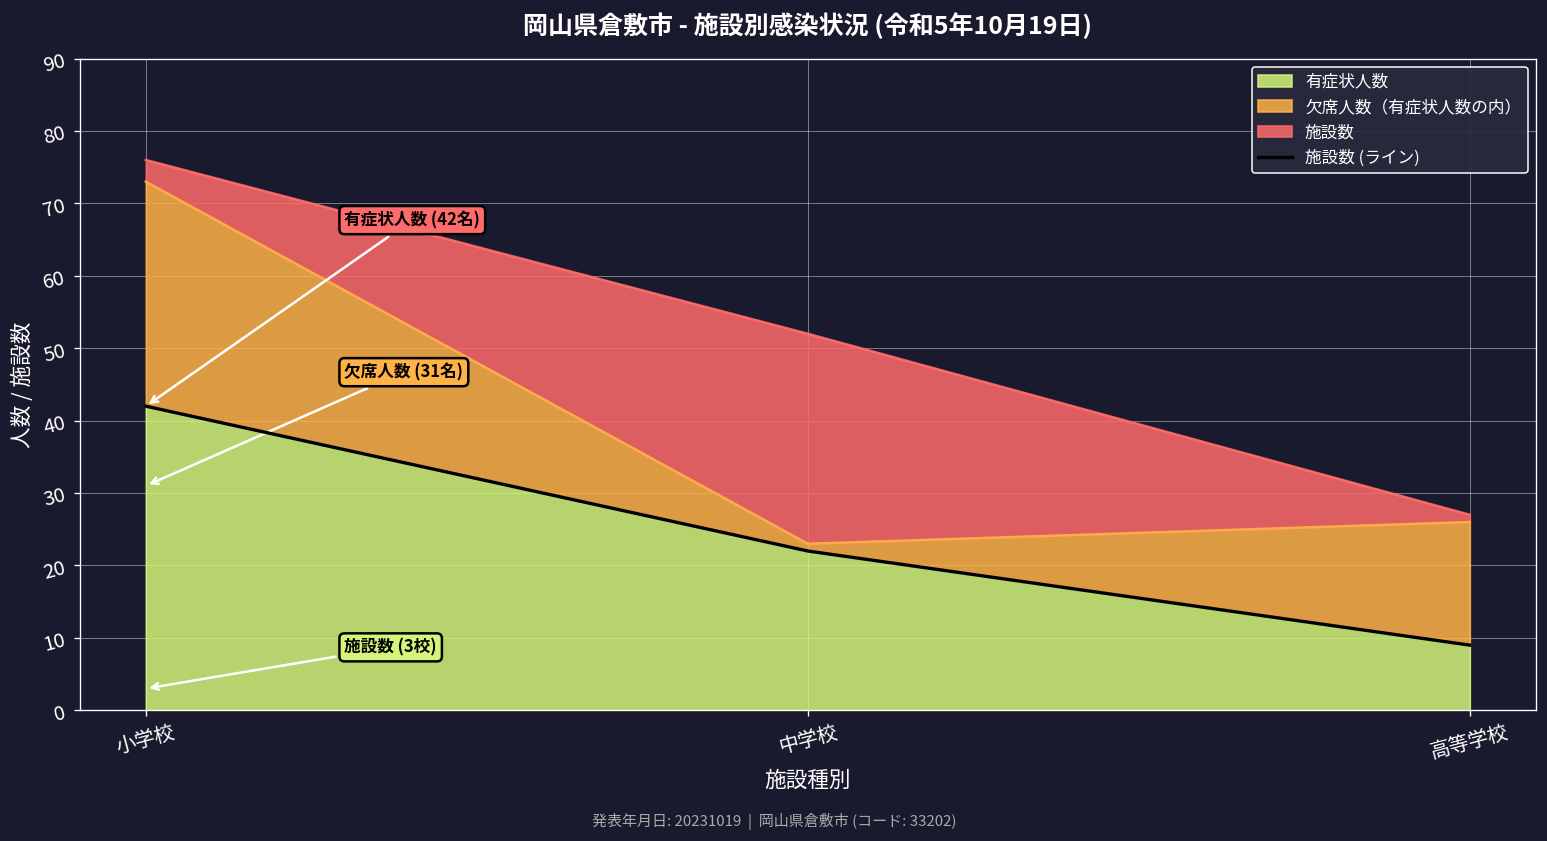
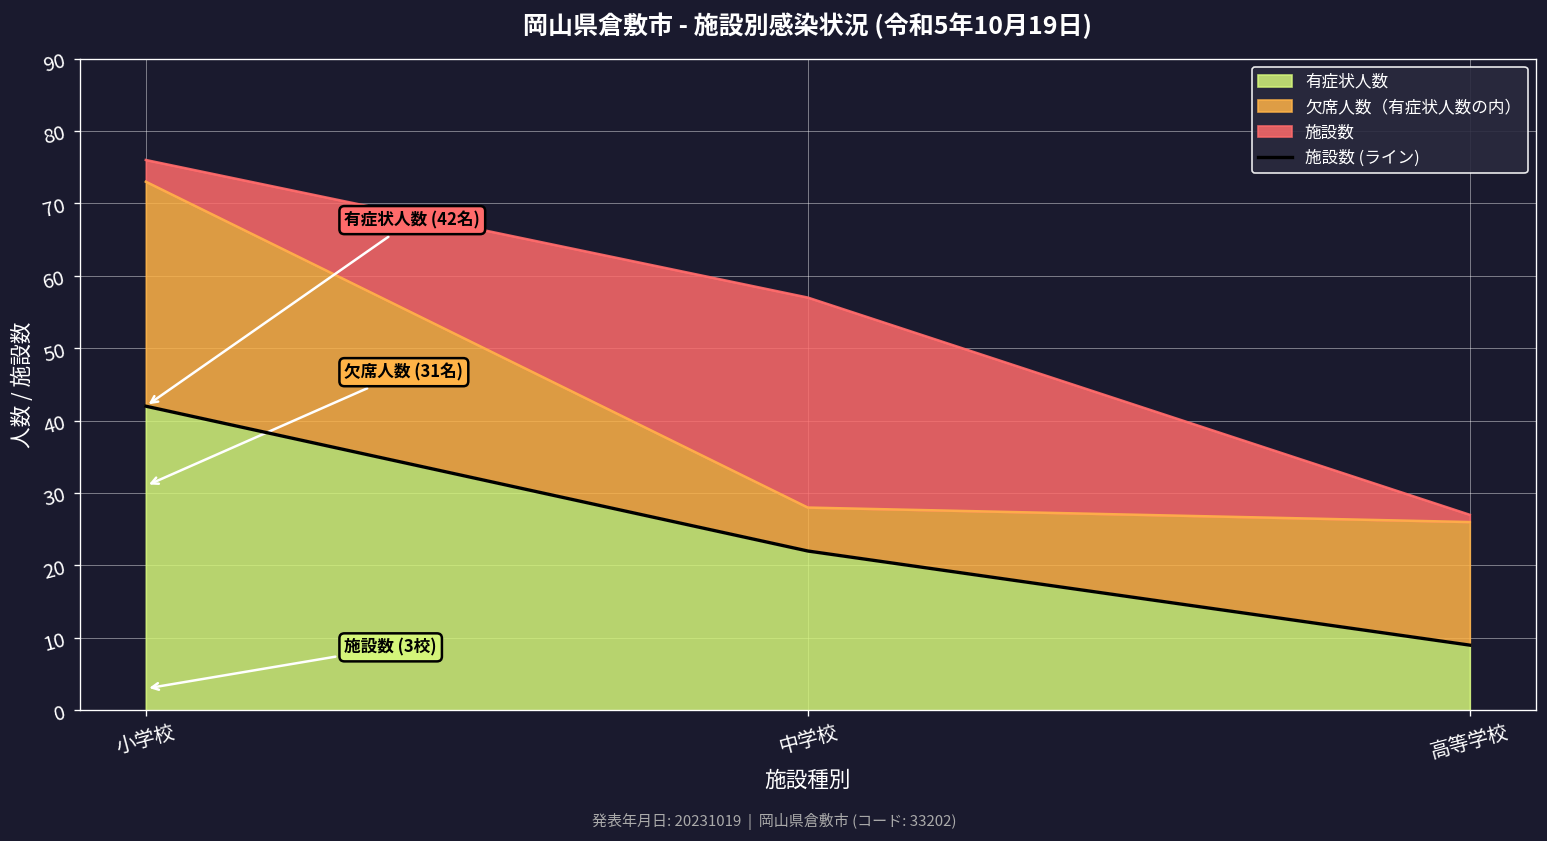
  {
    "有症状人数": {
      "中学校": 22,
      "高等学校": 9
    },
    "欠席人数（有症状人数の内）": {
      "小学校": 31,
-     "中学校": 1,
+     "中学校": 6,
      "高等学校": 17
    },
    "施設数": {
      "小学校": 3,
      "中学校": 29,
      "高等学校": 1
    }
  }
